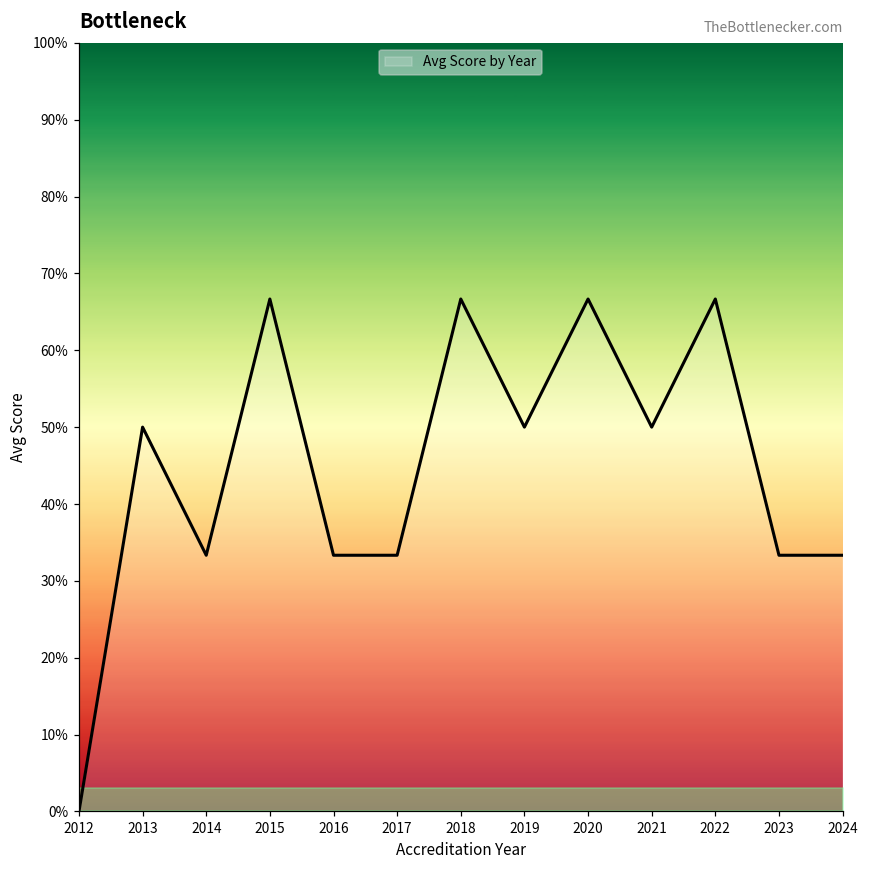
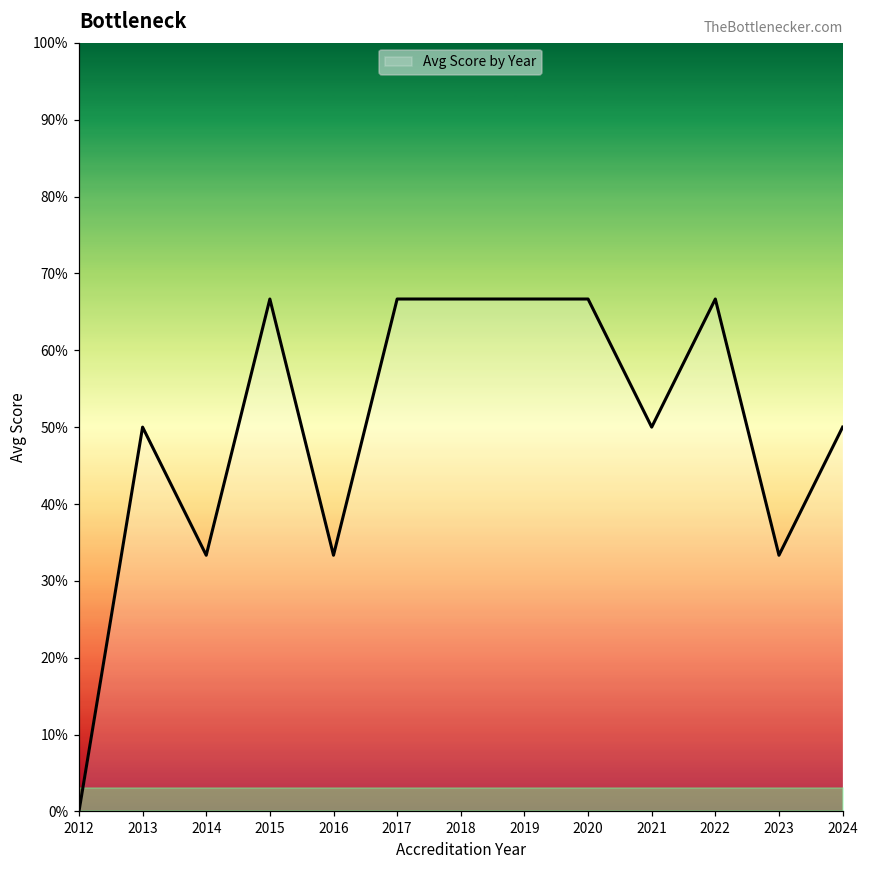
  {
    "Avg Score by Year": {
      "2012": "0%",
      "2013": "50%",
      "2014": "33%",
      "2015": "67%",
      "2016": "33%",
-     "2017": "33%",
+     "2017": "67%",
      "2018": "67%",
-     "2019": "50%",
+     "2019": "67%",
      "2020": "67%",
      "2021": "50%",
      "2022": "67%",
      "2023": "33%",
-     "2024": "33%"
+     "2024": "50%"
    }
  }
